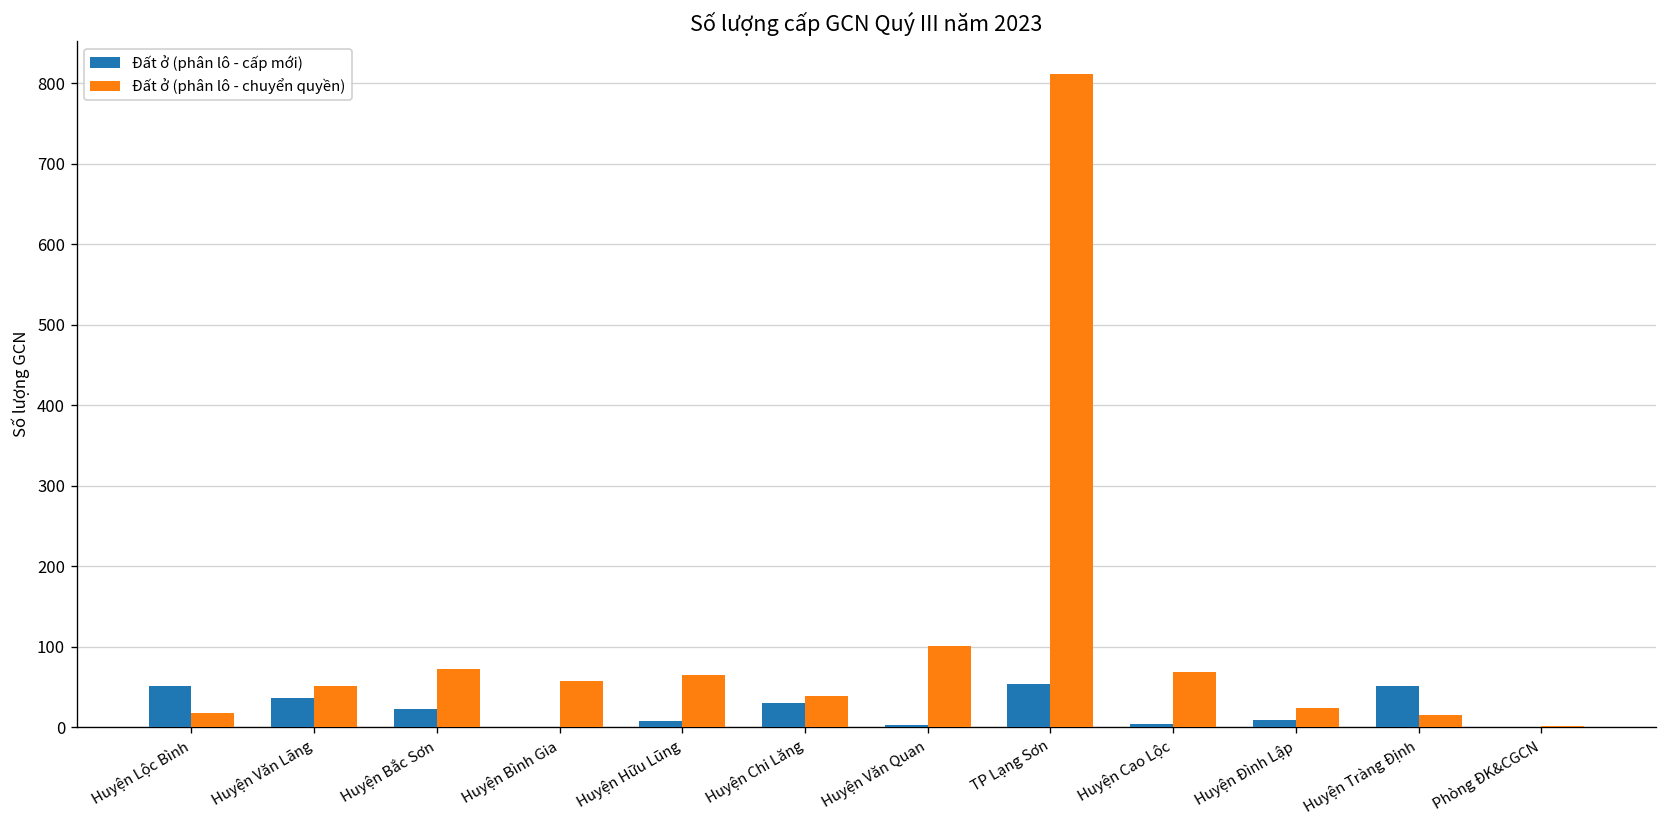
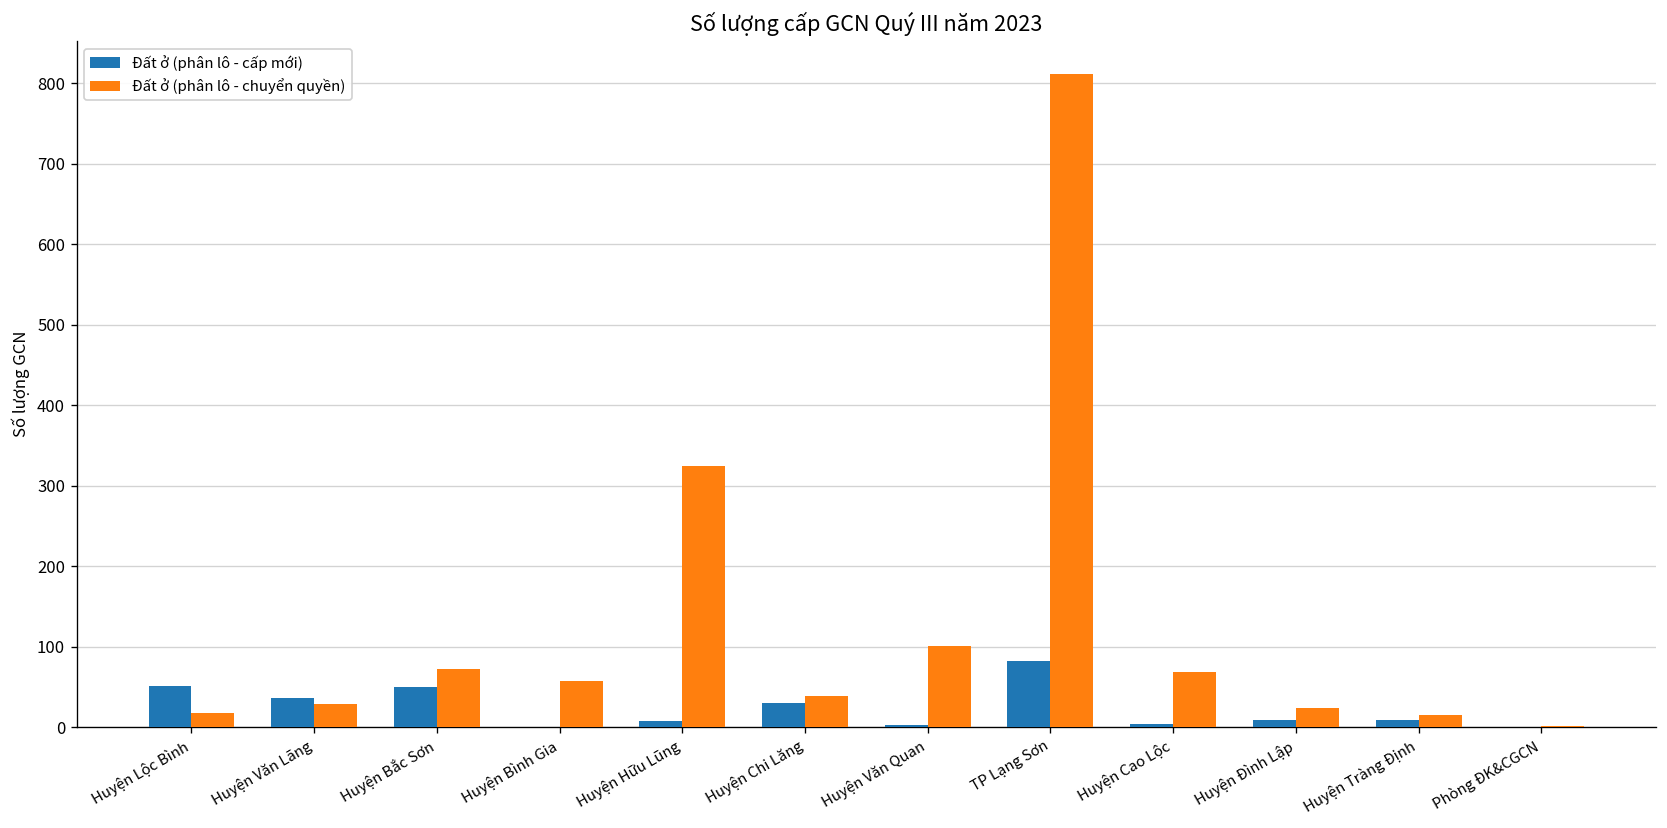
  {
    "Đất ở (phân lô - cấp mới)": {
      "Huyện Lộc Bình": 50,
      "Huyện Văn Lãng": 40,
-     "Huyện Bắc Sơn": 20,
+     "Huyện Bắc Sơn": 50,
      "Huyện Bình Gia": 0,
      "Huyện Hữu Lũng": 10,
      "Huyện Chi Lăng": 30,
-     "TP Lạng Sơn": 50,
+     "TP Lạng Sơn": 80,
      "Huyện Cao Lộc": 0,
      "Huyện Đình Lập": 10,
-     "Huyện Tràng Định": 50,
+     "Huyện Tràng Định": 10,
      "Phòng ĐK&CGCN": 0
    },
    "Đất ở (phân lô - chuyển quyền)": {
      "Huyện Lộc Bình": 20,
-     "Huyện Văn Lãng": 50,
+     "Huyện Văn Lãng": 30,
      "Huyện Bắc Sơn": 70,
      "Huyện Bình Gia": 60,
-     "Huyện Hữu Lũng": 70,
+     "Huyện Hữu Lũng": 330,
      "Huyện Chi Lăng": 40,
      "Huyện Văn Quan": 100,
      "TP Lạng Sơn": 810,
      "Huyện Cao Lộc": 70,
      "Huyện Đình Lập": 20,
      "Huyện Tràng Định": 20
    }
  }
